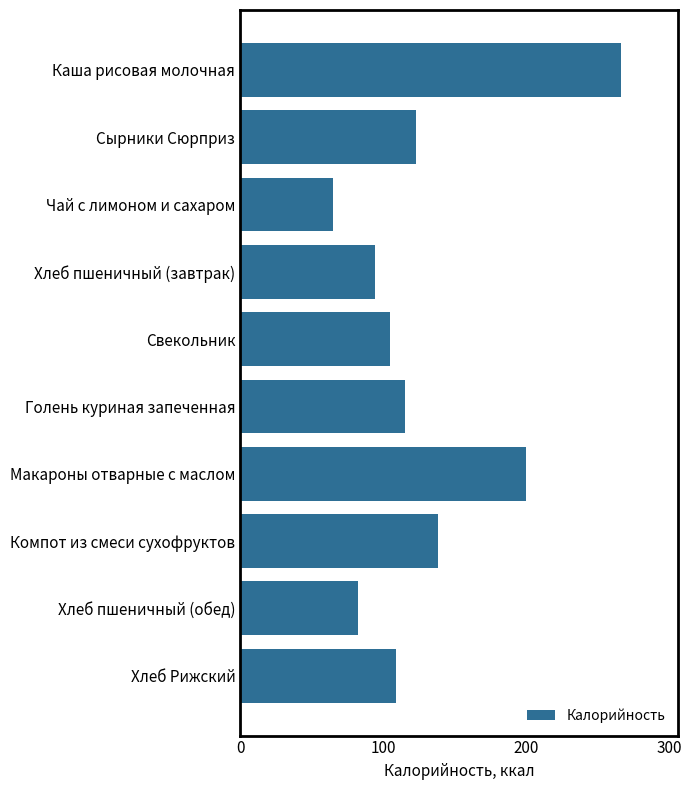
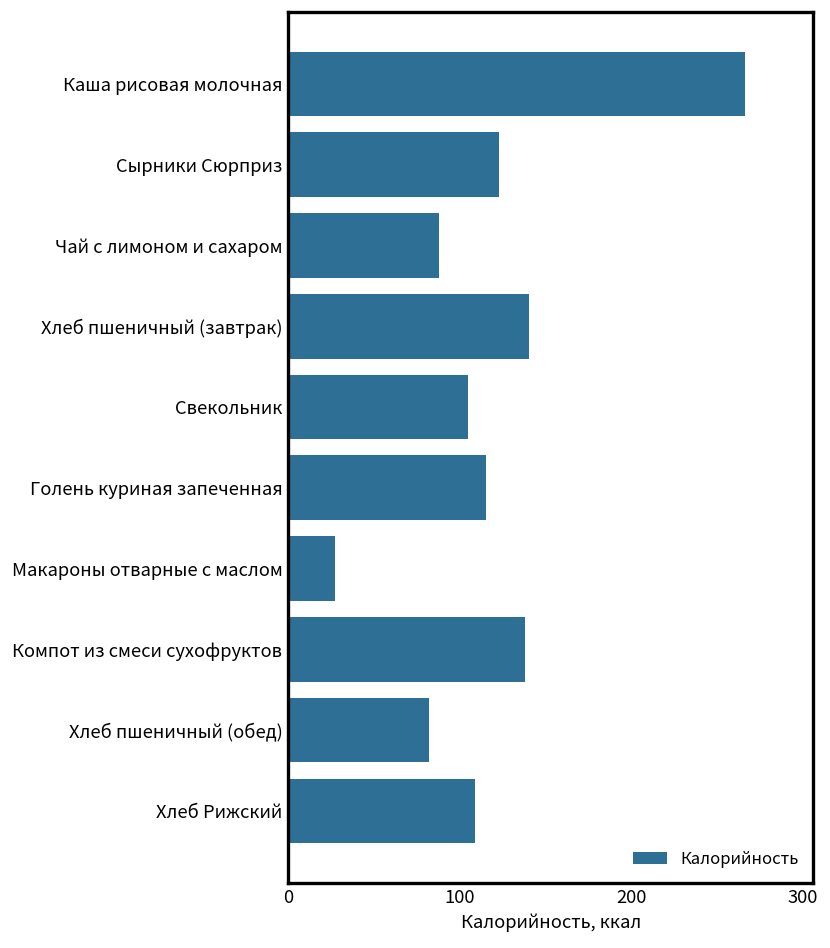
  {
    "Каша рисовая молочная": 266,
    "Сырники Сюрприз": 123,
-   "Чай с лимоном и сахаром": 65,
-   "Хлеб пшеничный (завтрак)": 94,
+   "Чай с лимоном и сахаром": 88,
+   "Хлеб пшеничный (завтрак)": 140,
    "Свекольник": 105,
    "Голень куриная запеченная": 115,
-   "Макароны отварные с маслом": 200,
+   "Макароны отварные с маслом": 27,
    "Компот из смеси сухофруктов": 138,
    "Хлеб пшеничный (обед)": 82,
    "Хлеб Рижский": 109
  }
